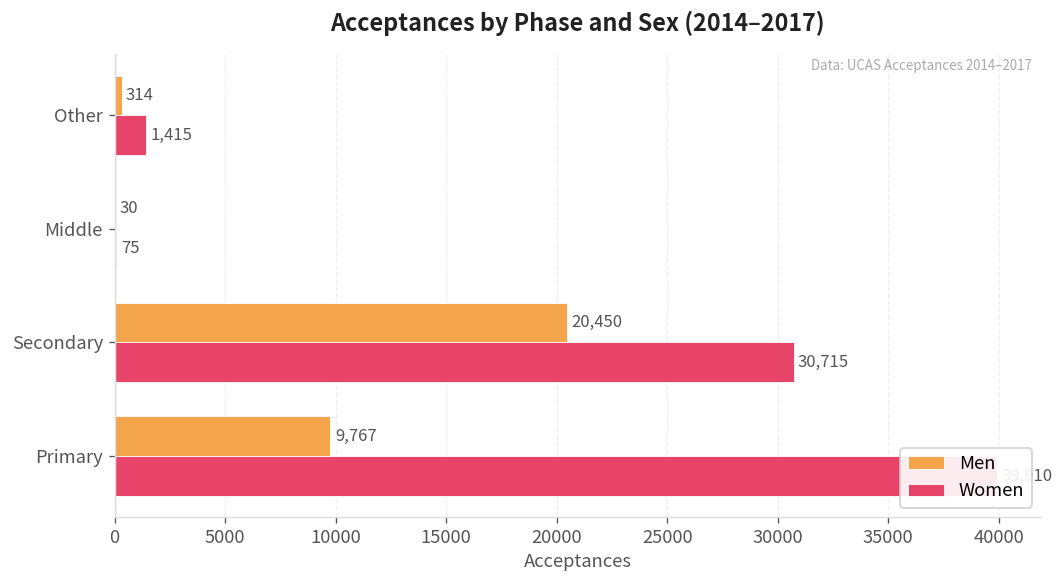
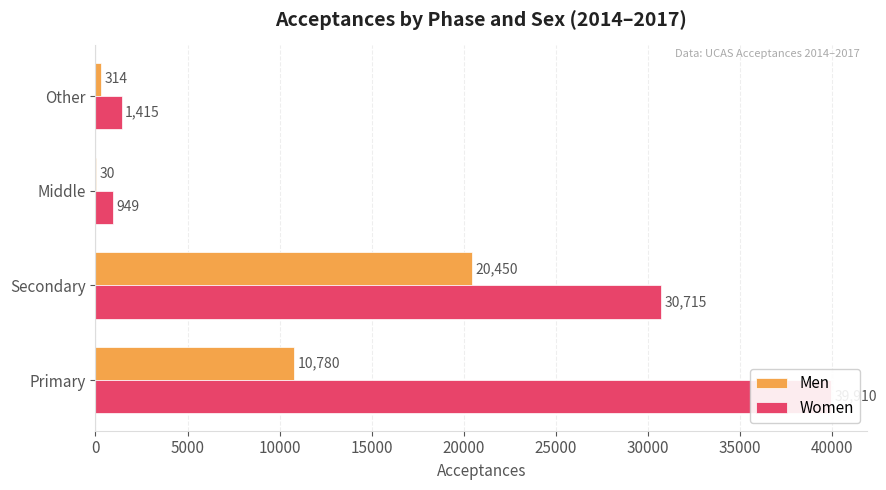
  {
    "Men": {
      "Other": "314",
      "Middle": "30",
      "Secondary": "20,450",
-     "Primary": "9,767"
+     "Primary": "10,780"
    },
    "Women": {
      "Other": "1,415",
-     "Middle": "75",
+     "Middle": "949",
      "Secondary": "30,715"
    }
  }
